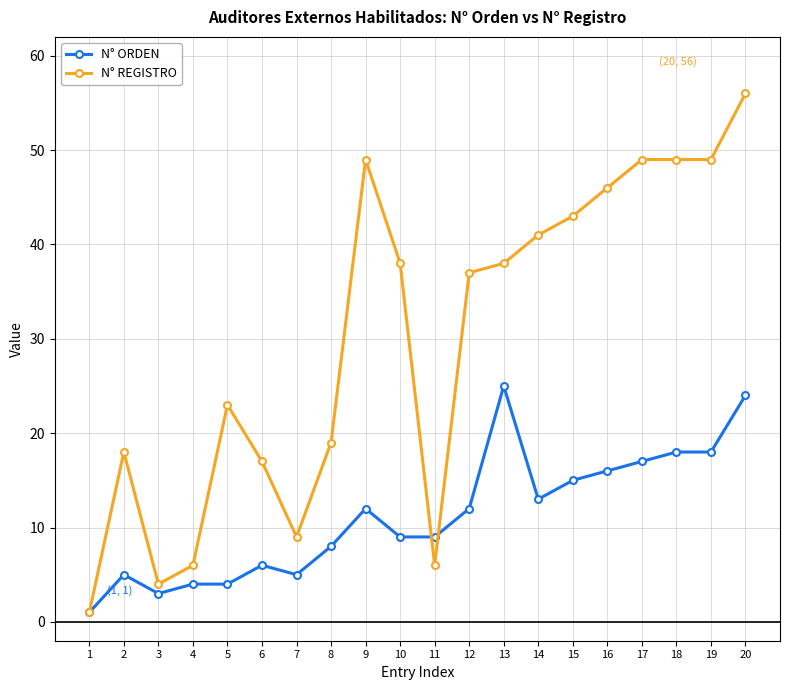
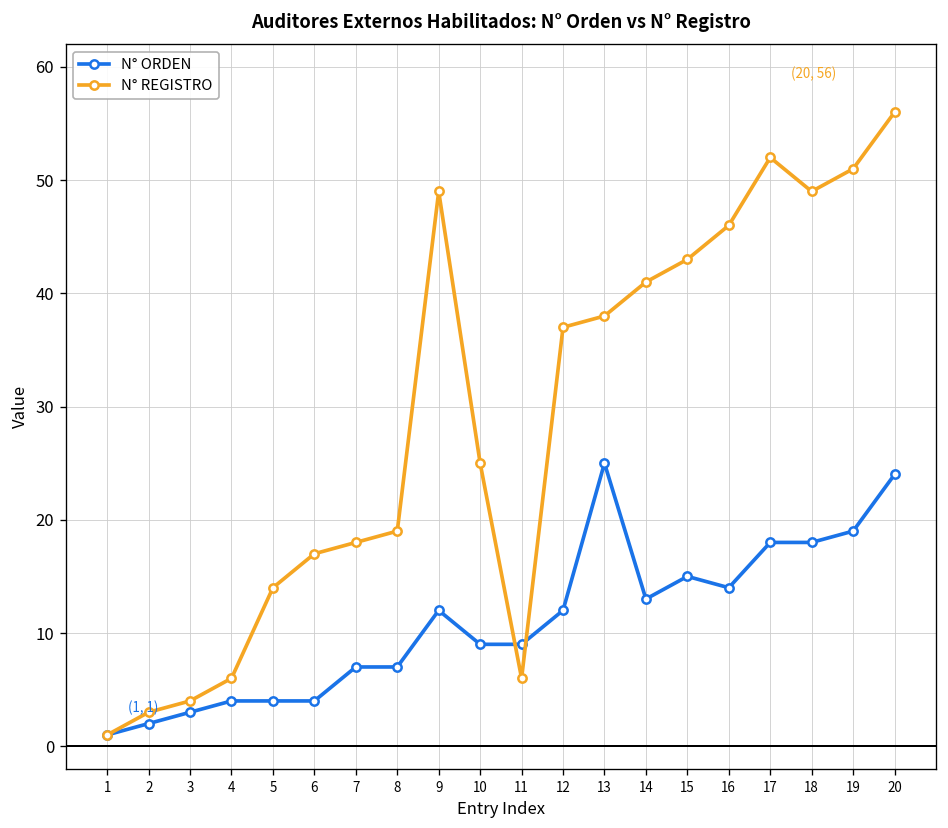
  {
    "N° ORDEN": {
-     "2": 5,
+     "2": 2,
      "3": 3,
      "4": 4,
      "5": 4,
-     "6": 6,
-     "7": 5,
-     "8": 8,
+     "6": 4,
+     "7": 7,
+     "8": 7,
      "9": 12,
      "10": 9,
      "11": 9,
      "12": 12,
      "13": 25,
      "14": 13,
      "15": 15,
-     "16": 16,
-     "17": 17,
+     "16": 14,
+     "17": 18,
      "18": 18,
-     "19": 18,
+     "19": 19,
      "20": 24
    },
    "N° REGISTRO": {
-     "2": 18,
+     "2": 3,
      "3": 4,
      "4": 6,
-     "5": 23,
+     "5": 14,
      "6": 17,
-     "7": 9,
+     "7": 18,
      "8": 19,
      "9": 49,
-     "10": 38,
+     "10": 25,
      "11": 6,
      "12": 37,
      "13": 38,
      "14": 41,
      "15": 43,
      "16": 46,
-     "17": 49,
+     "17": 52,
      "18": 49,
-     "19": 49,
+     "19": 51,
      "20": 56
    }
  }
